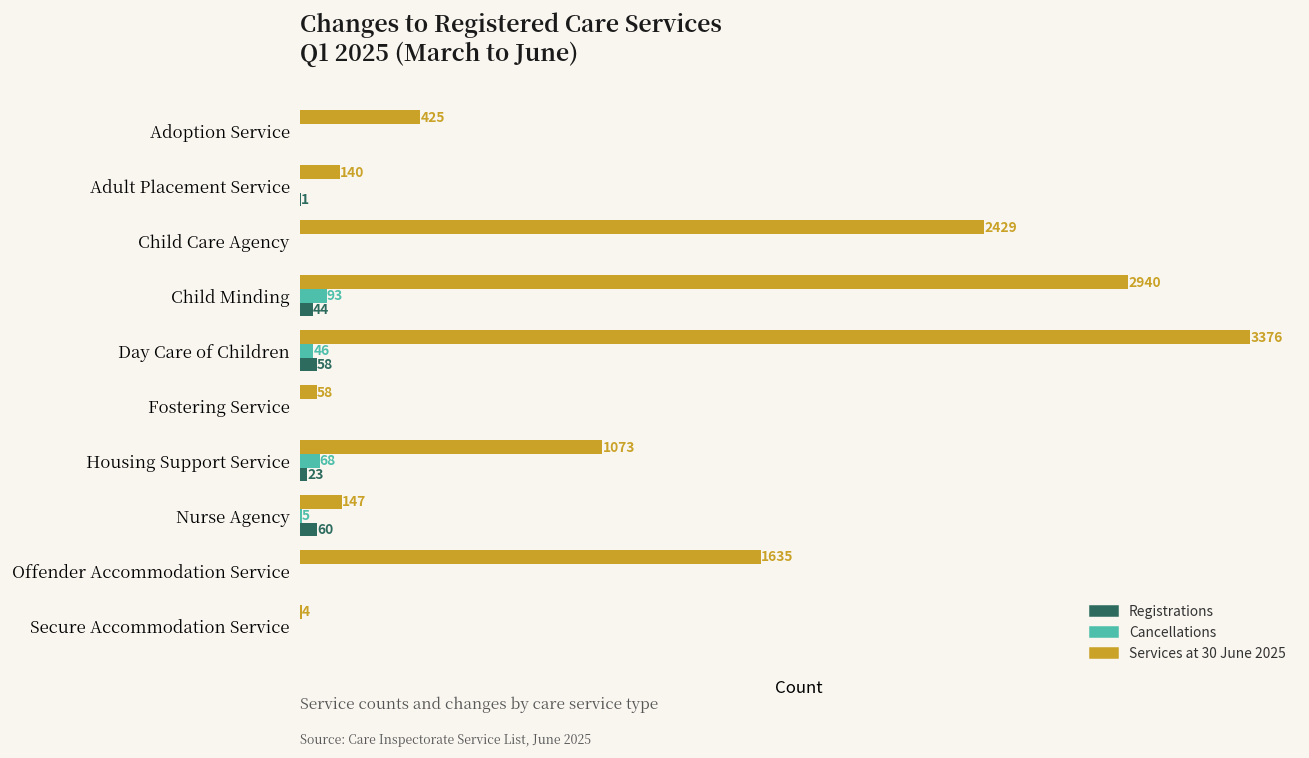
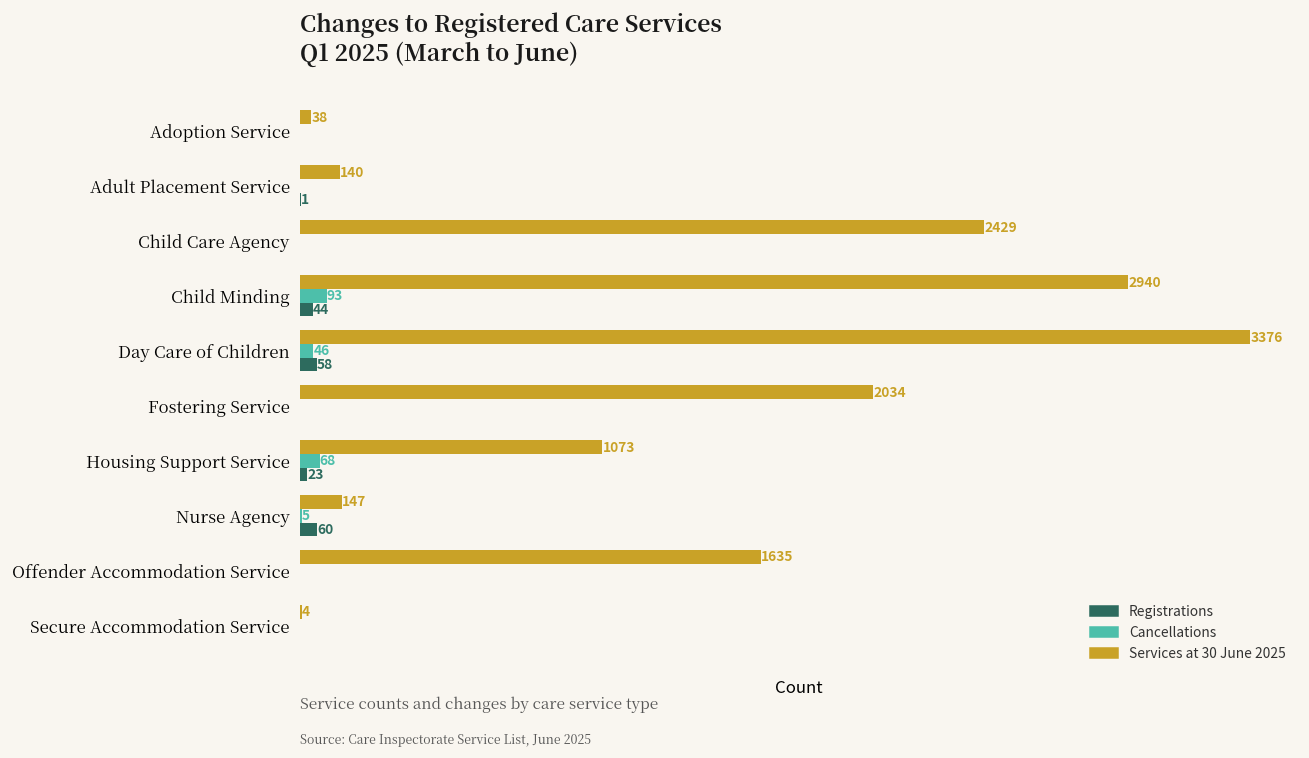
  {
    "Registrations": {
      "Adult Placement Service": 1,
      "Child Minding": 44,
      "Day Care of Children": 58,
      "Housing Support Service": 23,
      "Nurse Agency": 60
    },
    "Cancellations": {
      "Child Minding": 93,
      "Day Care of Children": 46,
      "Housing Support Service": 68,
      "Nurse Agency": 5
    },
    "Services at 30 June 2025": {
-     "Adoption Service": 425,
+     "Adoption Service": 38,
      "Adult Placement Service": 140,
      "Child Care Agency": 2429,
      "Child Minding": 2940,
      "Day Care of Children": 3376,
-     "Fostering Service": 58,
+     "Fostering Service": 2034,
      "Housing Support Service": 1073,
      "Nurse Agency": 147,
      "Offender Accommodation Service": 1635,
      "Secure Accommodation Service": 4
    }
  }
